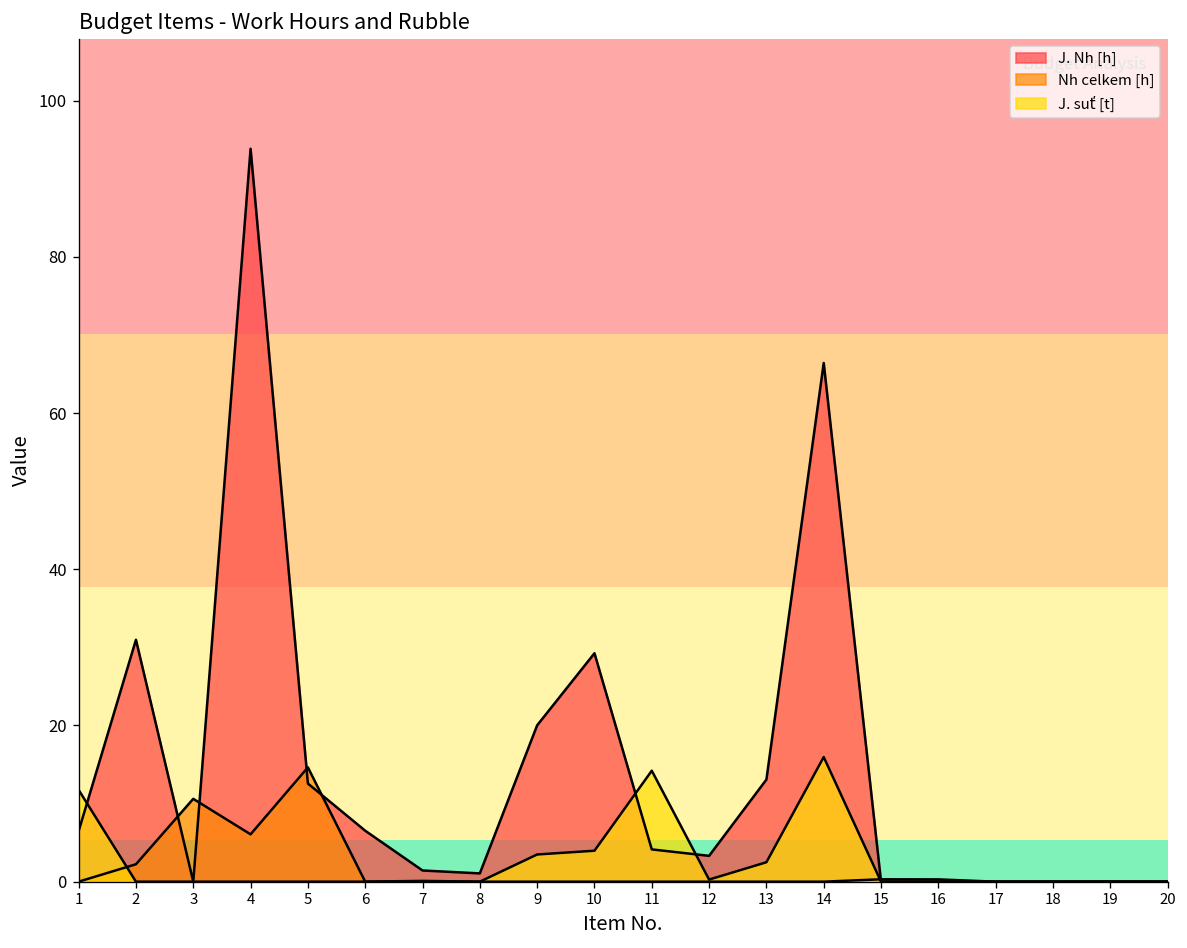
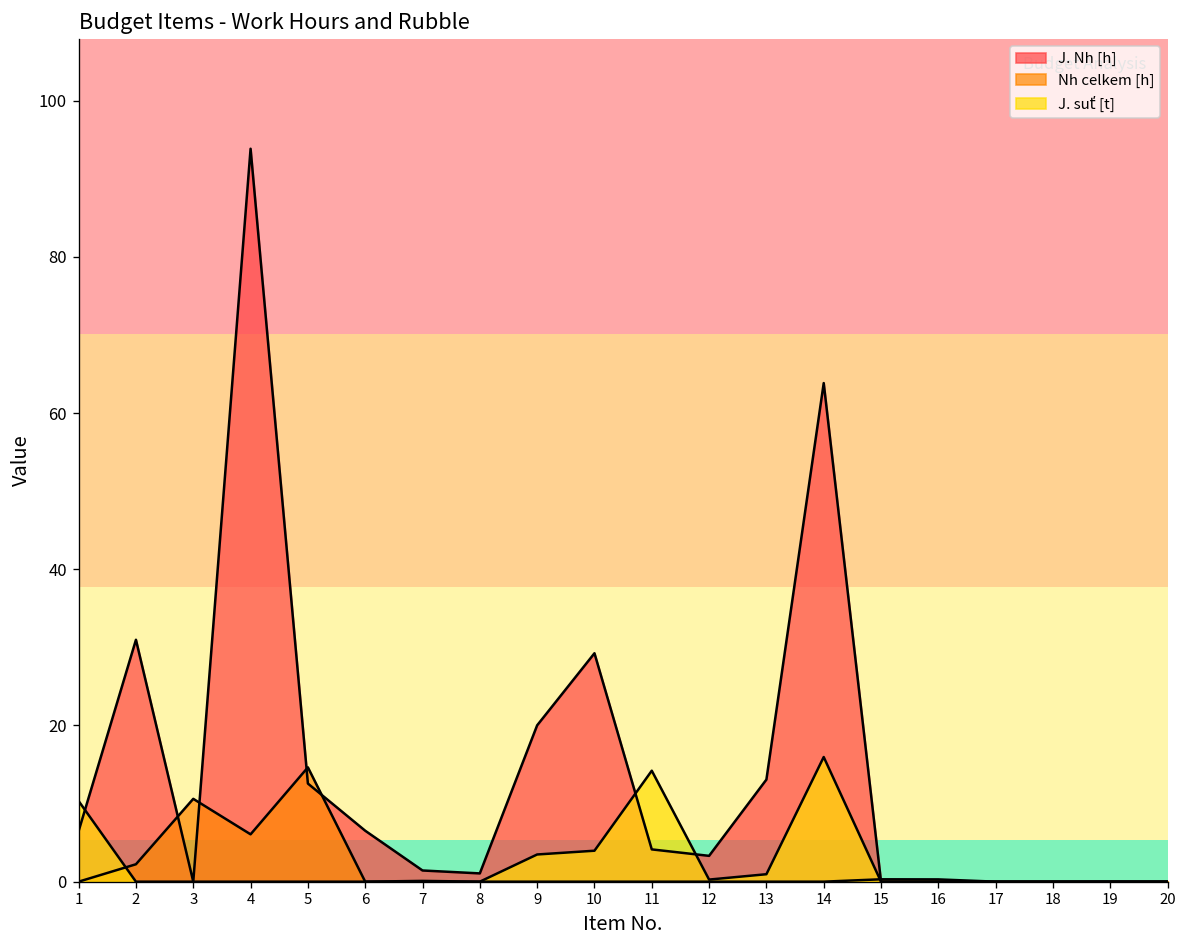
  {
    "J. Nh [h]": {
      "1": 6,
      "2": 31,
      "4": 94,
      "5": 13,
      "6": 7,
      "7": 1,
      "8": 1,
      "9": 20,
      "10": 29,
      "11": 4,
      "12": 3,
      "13": 13,
-     "14": 66
+     "14": 64
    },
    "Nh celkem [h]": {
      "1": 0,
      "2": 2,
      "3": 11,
      "4": 6,
      "5": 15,
      "9": 0,
      "10": 0,
      "11": 0,
      "13": 0,
      "14": 0
    },
    "J. suť [t]": {
-     "1": 12,
+     "1": 10,
      "2": 0,
      "4": 0,
      "5": 0,
      "9": 3,
      "10": 4,
      "11": 14,
-     "13": 2,
+     "13": 1,
      "14": 16
    }
  }
